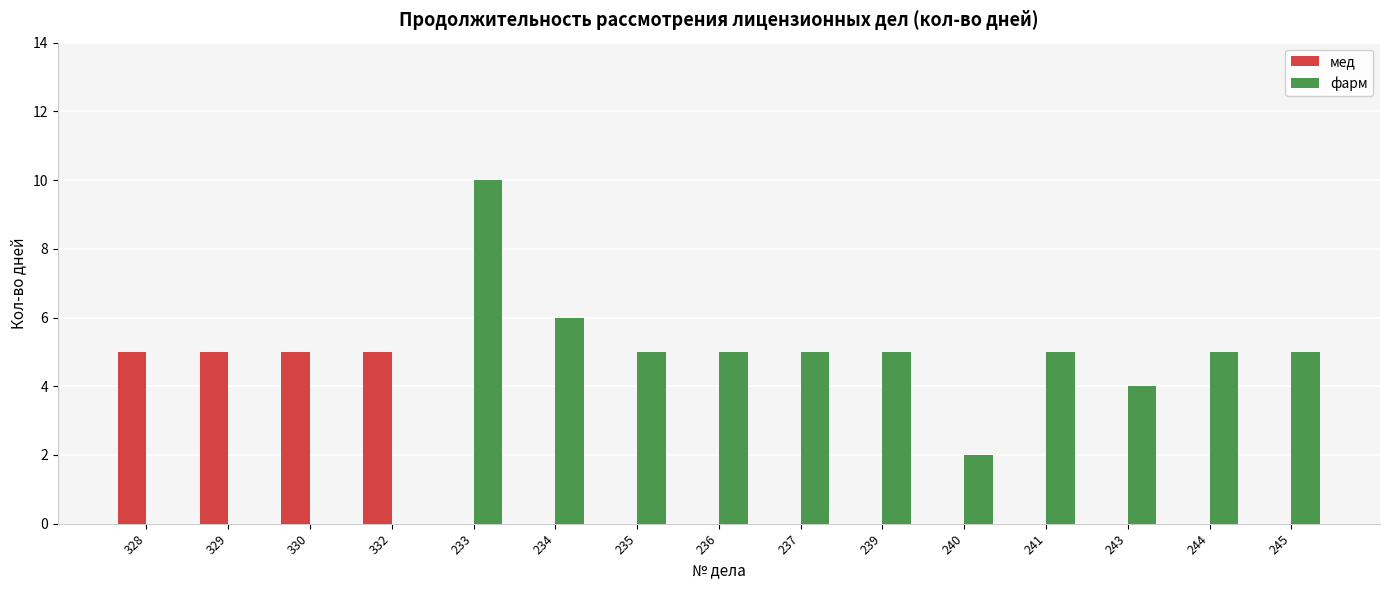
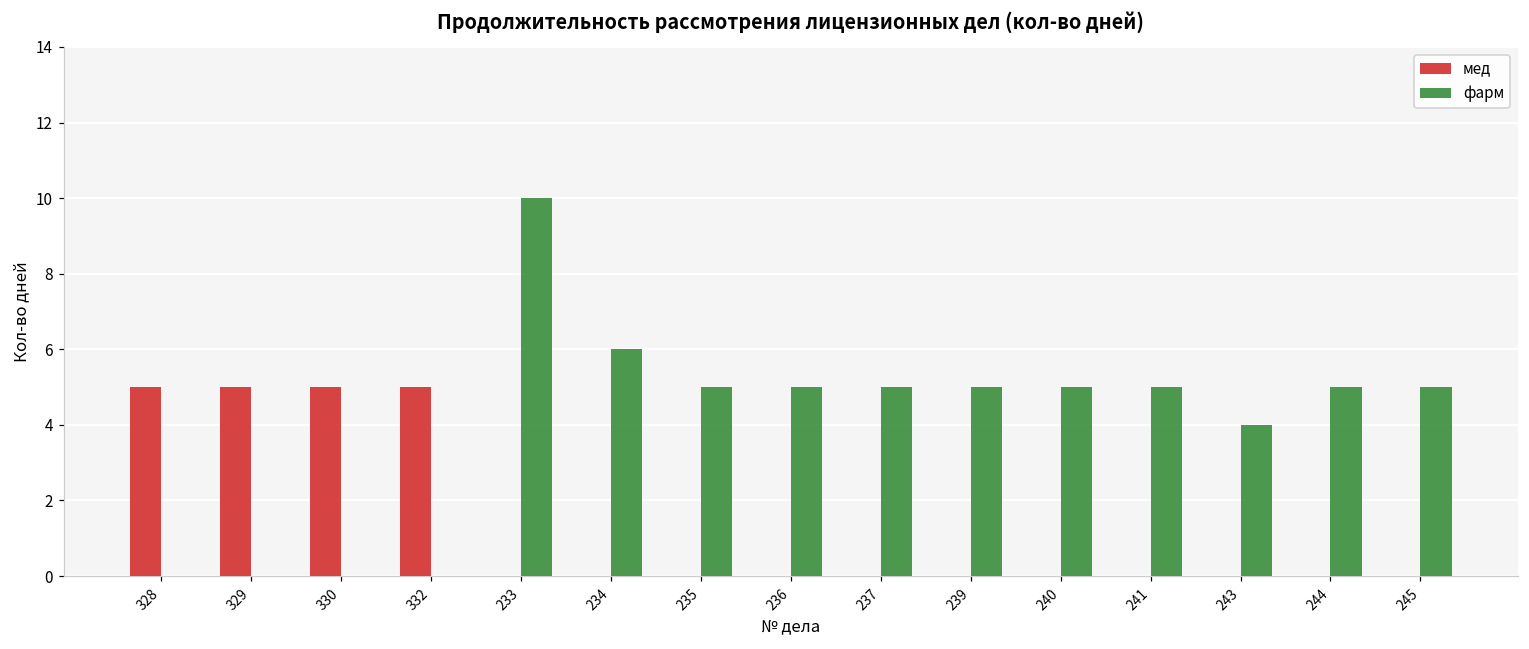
  {
    "мед": {
      "328": 5,
      "329": 5,
      "330": 5,
      "332": 5,
      "233": 0,
      "234": 0,
      "235": 0,
      "236": 0,
      "237": 0,
      "239": 0,
      "240": 0,
      "241": 0,
      "243": 0,
      "244": 0,
      "245": 0
    },
    "фарм": {
      "328": 0,
      "329": 0,
      "330": 0,
      "332": 0,
      "233": 10,
      "234": 6,
      "235": 5,
      "236": 5,
      "237": 5,
      "239": 5,
-     "240": 2,
+     "240": 5,
      "241": 5,
      "243": 4,
      "244": 5,
      "245": 5
    }
  }
